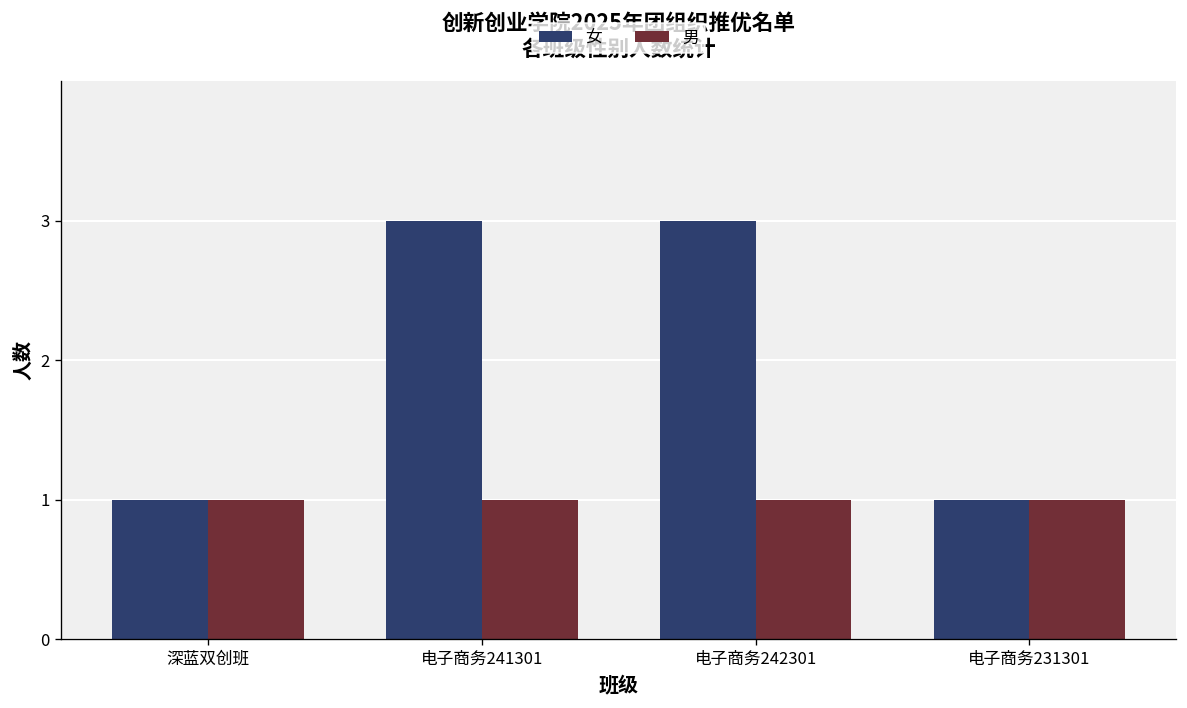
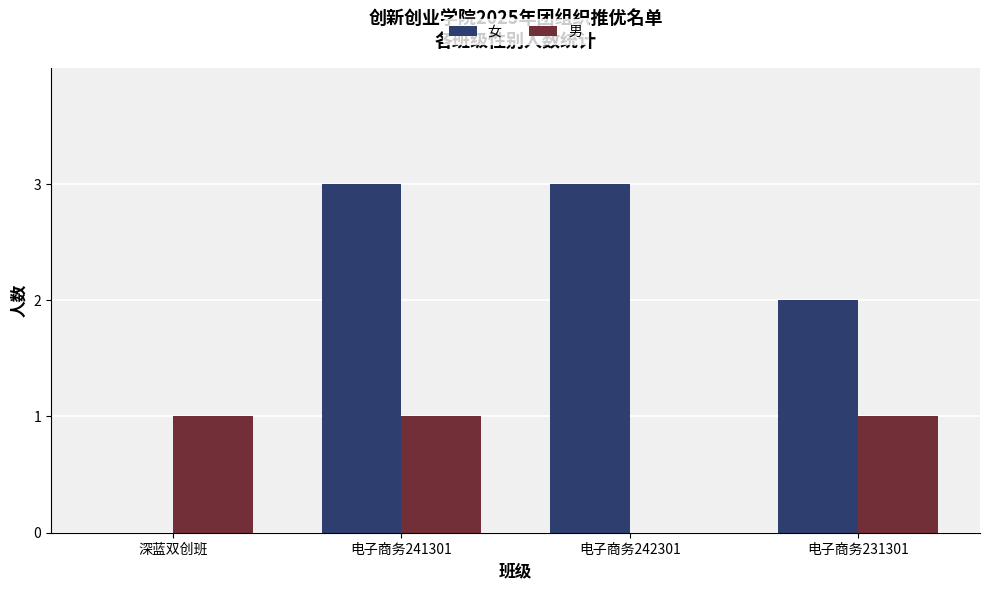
  {
    "女": {
-     "深蓝双创班": 1,
+     "深蓝双创班": 0,
      "电子商务241301": 3,
      "电子商务242301": 3,
-     "电子商务231301": 1
+     "电子商务231301": 2
    },
    "男": {
      "深蓝双创班": 1,
      "电子商务241301": 1,
-     "电子商务242301": 1,
+     "电子商务242301": 0,
      "电子商务231301": 1
    }
  }
